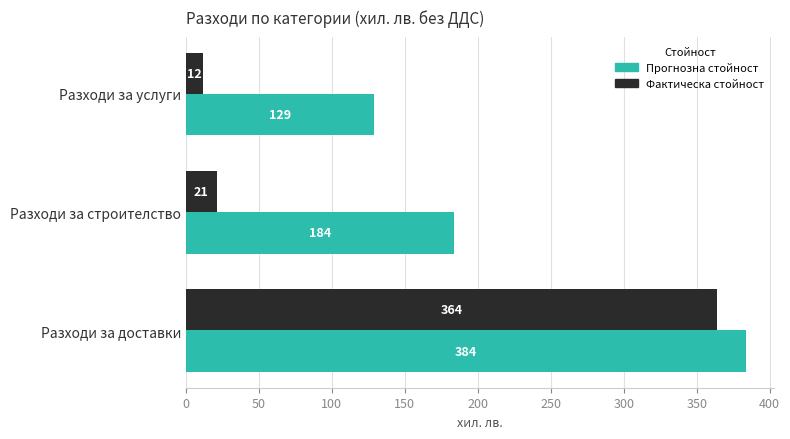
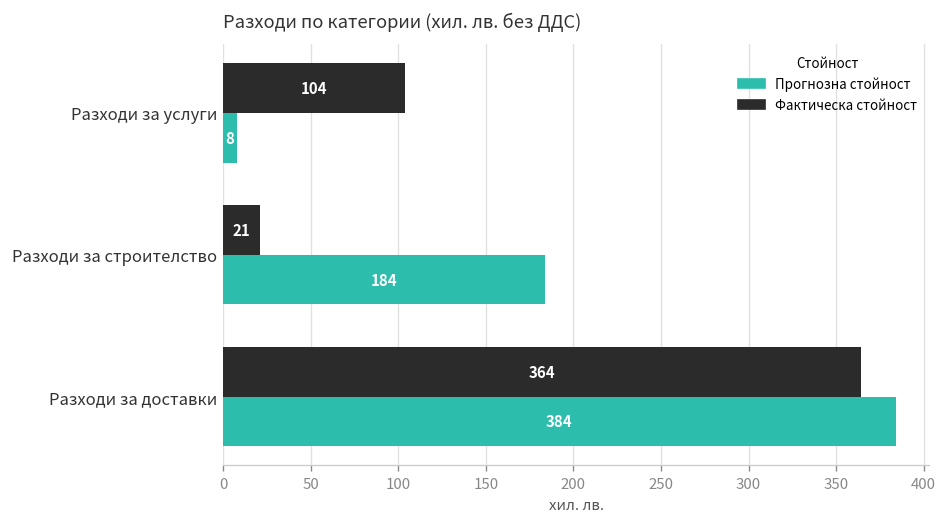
  {
    "Прогнозна стойност": {
-     "Разходи за услуги": 129,
+     "Разходи за услуги": 8,
      "Разходи за строителство": 184,
      "Разходи за доставки": 384
    },
    "Фактическа стойност": {
-     "Разходи за услуги": 12,
+     "Разходи за услуги": 104,
      "Разходи за строителство": 21,
      "Разходи за доставки": 364
    }
  }
